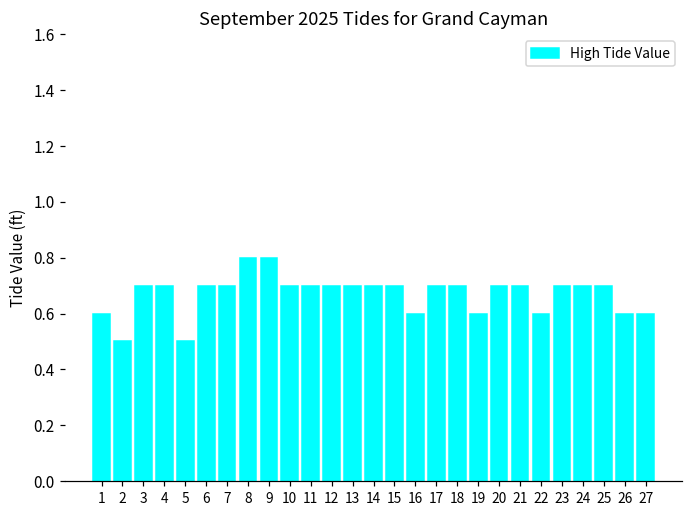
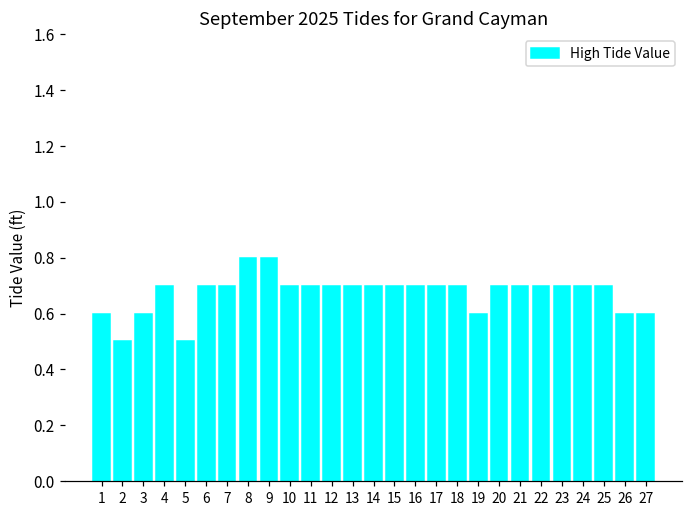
  {
    "1": 0.6,
    "2": 0.5,
-   "3": 0.7,
+   "3": 0.6,
    "4": 0.7,
    "5": 0.5,
    "6": 0.7,
    "7": 0.7,
    "8": 0.8,
    "9": 0.8,
    "10": 0.7,
    "11": 0.7,
    "12": 0.7,
    "13": 0.7,
    "14": 0.7,
    "15": 0.7,
-   "16": 0.6,
+   "16": 0.7,
    "17": 0.7,
    "18": 0.7,
    "19": 0.6,
    "20": 0.7,
    "21": 0.7,
-   "22": 0.6,
+   "22": 0.7,
    "23": 0.7,
    "24": 0.7,
    "25": 0.7,
    "26": 0.6,
    "27": 0.6
  }
